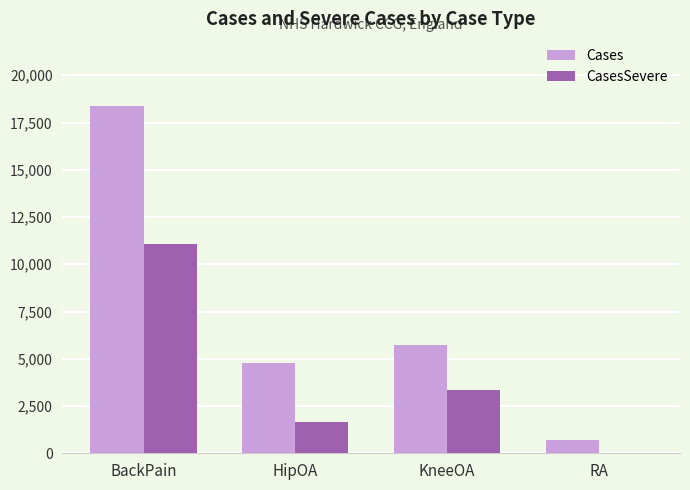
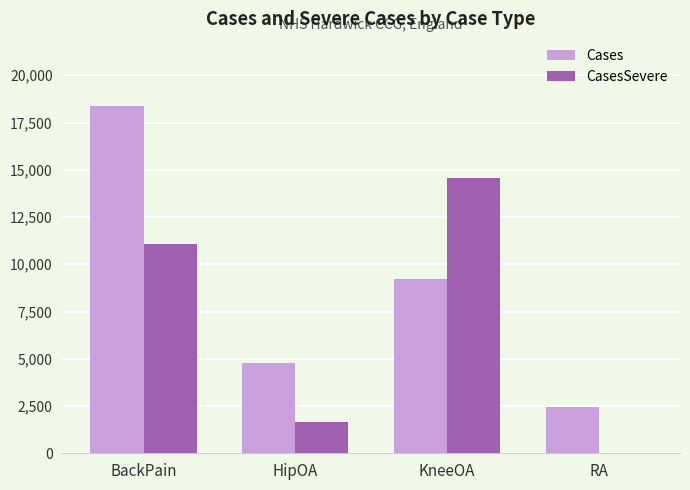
  {
    "Cases": {
      "BackPain": "18,400",
      "HipOA": "4,800",
-     "KneeOA": "5,700",
-     "RA": "700"
+     "KneeOA": "9,200",
+     "RA": "2,500"
    },
    "CasesSevere": {
      "BackPain": "11,100",
      "HipOA": "1,600",
-     "KneeOA": "3,300",
+     "KneeOA": "14,500",
      "RA": "0"
    }
  }
